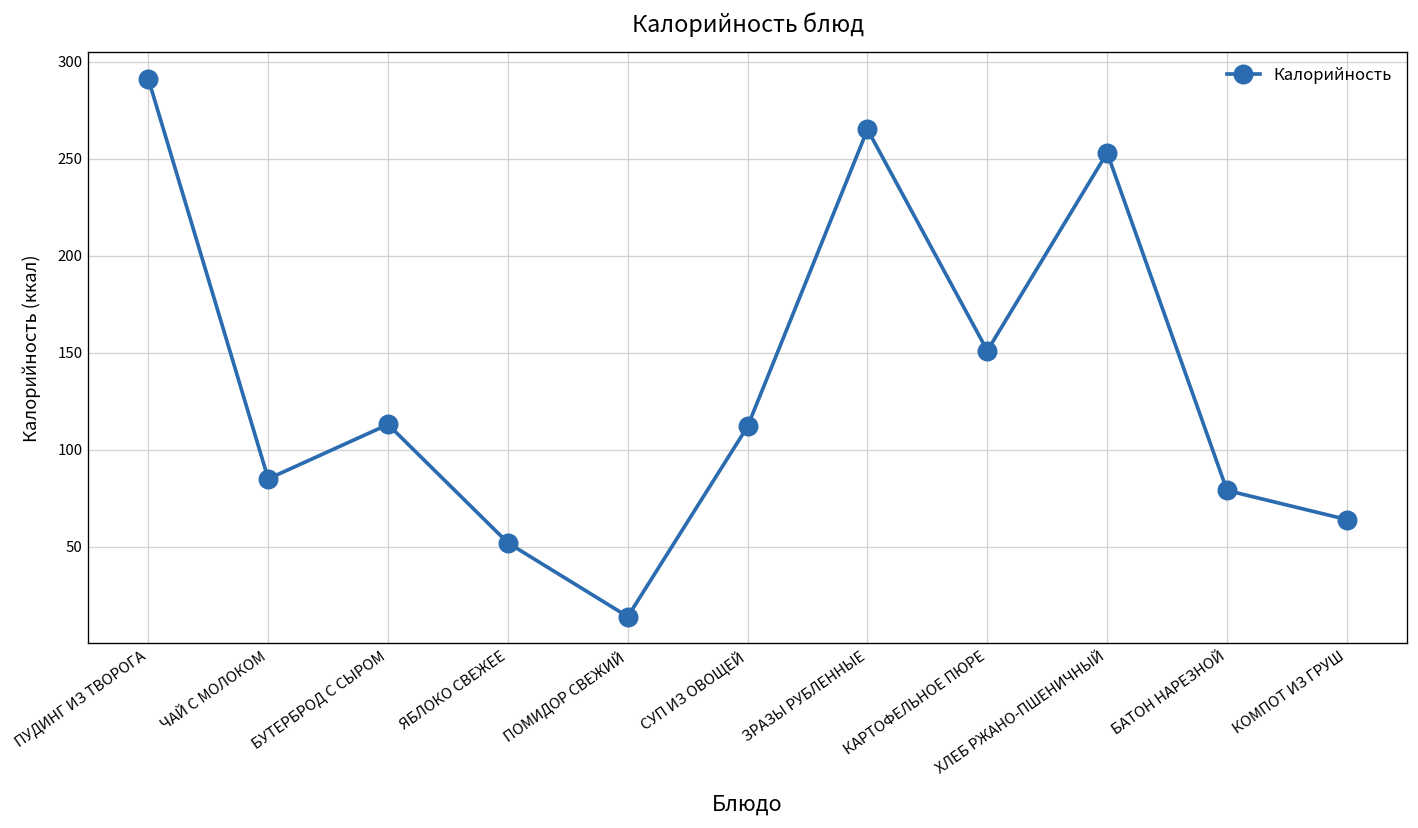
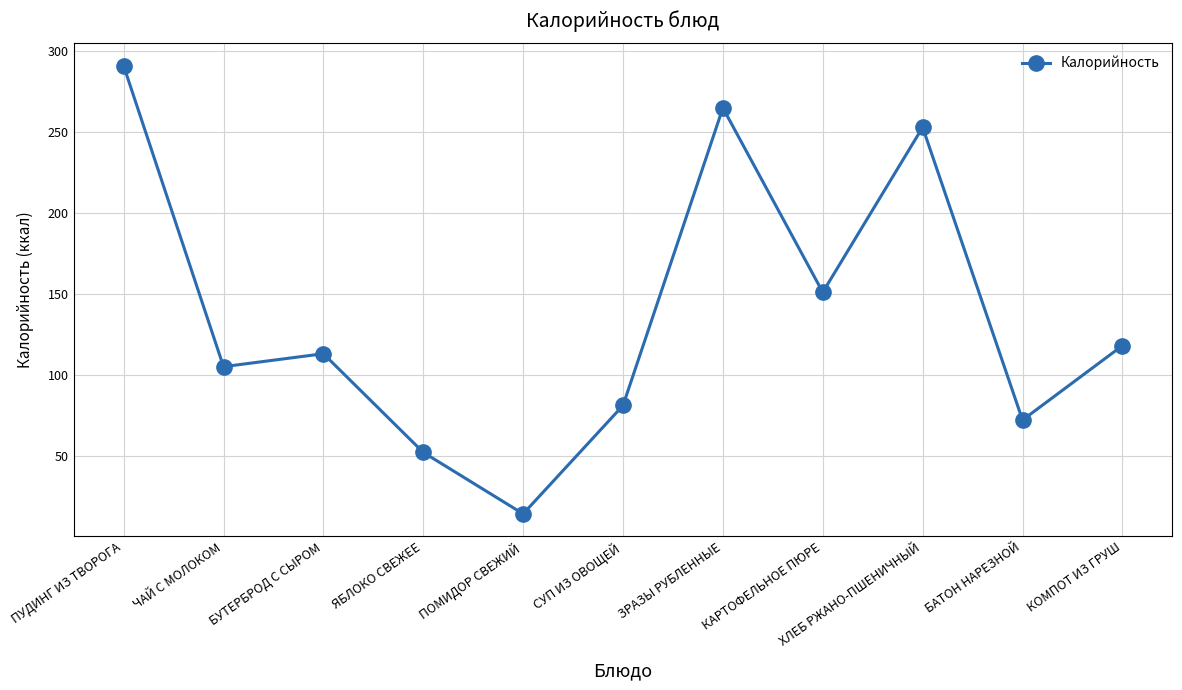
  {
    "ПУДИНГ ИЗ ТВОРОГА": 291,
-   "ЧАЙ С МОЛОКОМ": 85,
+   "ЧАЙ С МОЛОКОМ": 105,
    "БУТЕРБРОД С СЫРОМ": 113,
    "ЯБЛОКО СВЕЖЕЕ": 52,
    "ПОМИДОР СВЕЖИЙ": 14,
-   "СУП ИЗ ОВОЩЕЙ": 112,
+   "СУП ИЗ ОВОЩЕЙ": 81,
    "ЗРАЗЫ РУБЛЕННЫЕ": 265,
    "КАРТОФЕЛЬНОЕ ПЮРЕ": 151,
    "ХЛЕБ РЖАНО-ПШЕНИЧНЫЙ": 253,
-   "БАТОН НАРЕЗНОЙ": 79,
-   "КОМПОТ ИЗ ГРУШ": 64
+   "БАТОН НАРЕЗНОЙ": 72,
+   "КОМПОТ ИЗ ГРУШ": 118
  }
